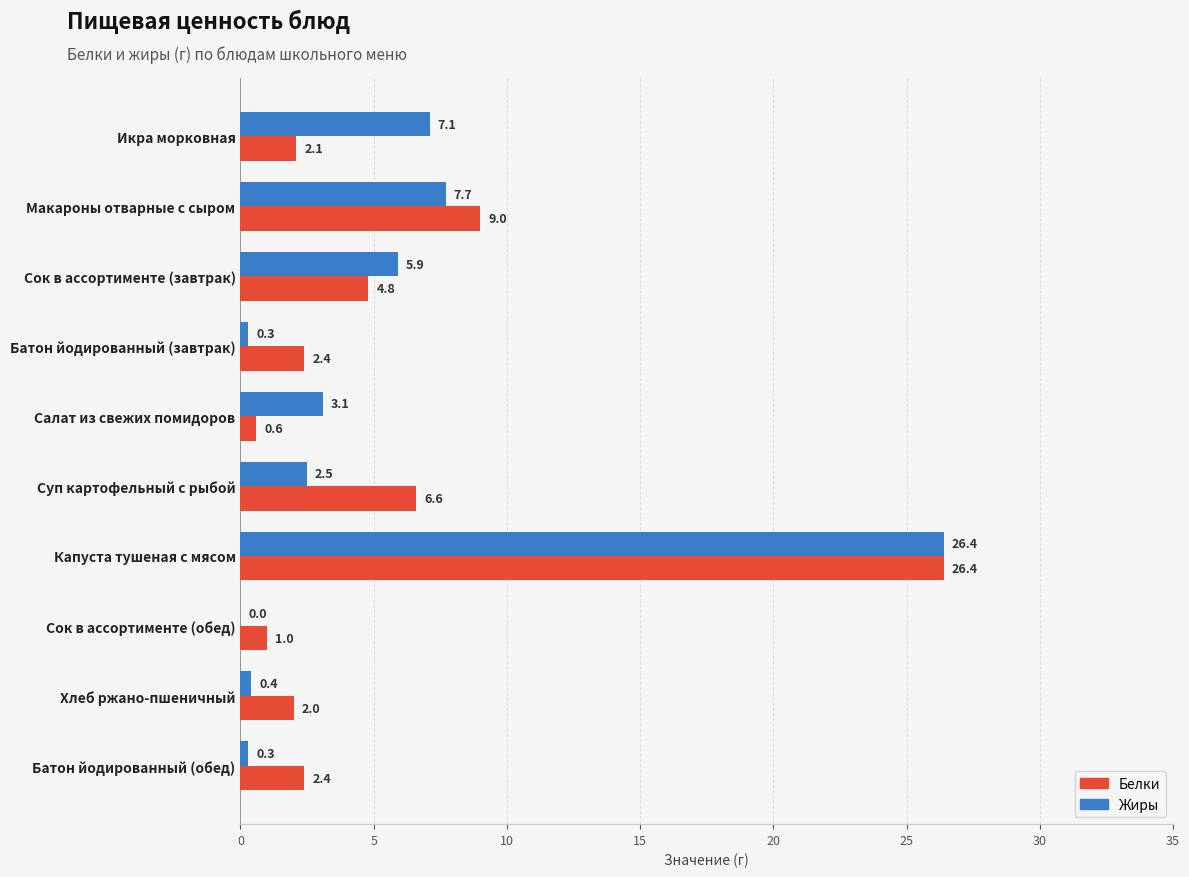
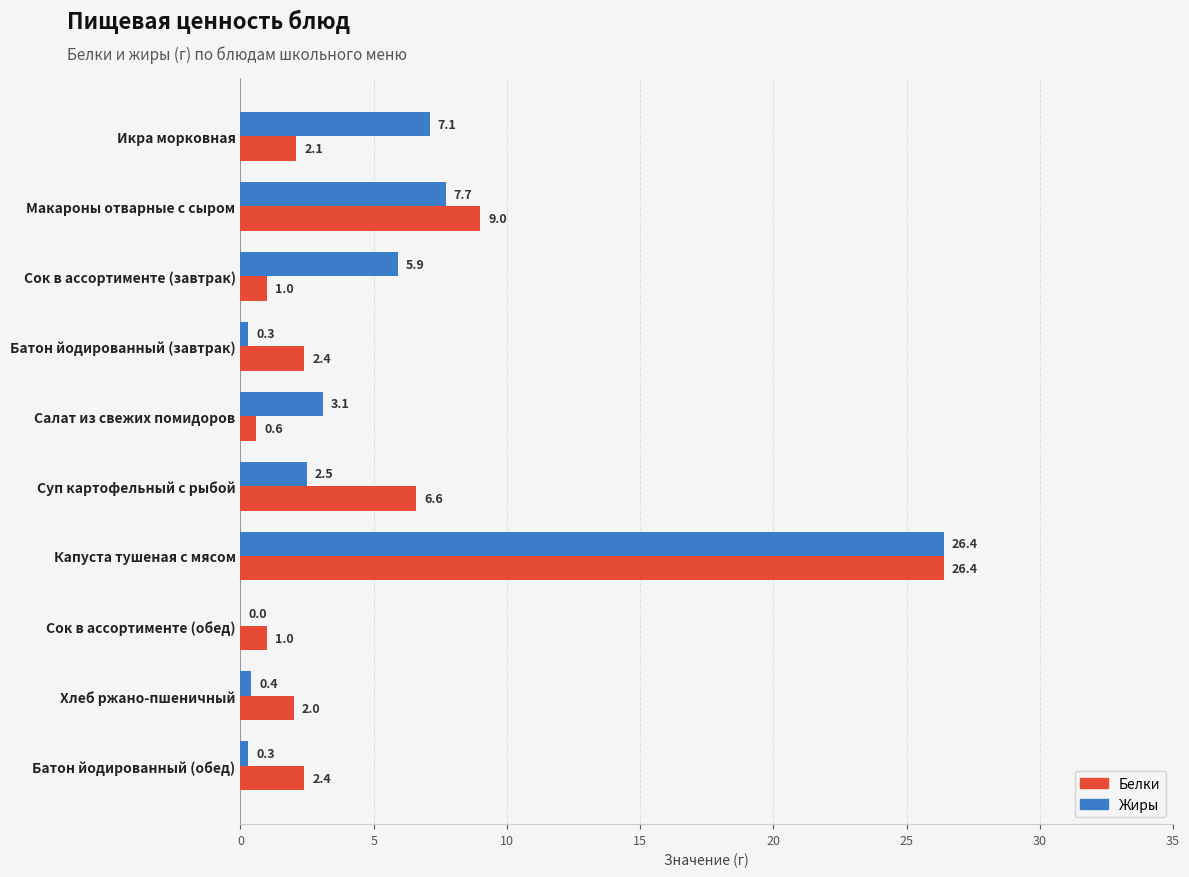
  {
    "Белки": {
      "Икра морковная": 2.1,
      "Макароны отварные с сыром": 9.0,
-     "Сок в ассортименте (завтрак)": 4.8,
+     "Сок в ассортименте (завтрак)": 1.0,
      "Батон йодированный (завтрак)": 2.4,
      "Салат из свежих помидоров": 0.6,
      "Суп картофельный с рыбой": 6.6,
      "Капуста тушеная с мясом": 26.4,
      "Сок в ассортименте (обед)": 1.0,
      "Хлеб ржано-пшеничный": 2.0,
      "Батон йодированный (обед)": 2.4
    },
    "Жиры": {
      "Икра морковная": 7.1,
      "Макароны отварные с сыром": 7.7,
      "Сок в ассортименте (завтрак)": 5.9,
      "Батон йодированный (завтрак)": 0.3,
      "Салат из свежих помидоров": 3.1,
      "Суп картофельный с рыбой": 2.5,
      "Капуста тушеная с мясом": 26.4,
      "Сок в ассортименте (обед)": 0.0,
      "Хлеб ржано-пшеничный": 0.4,
      "Батон йодированный (обед)": 0.3
    }
  }
